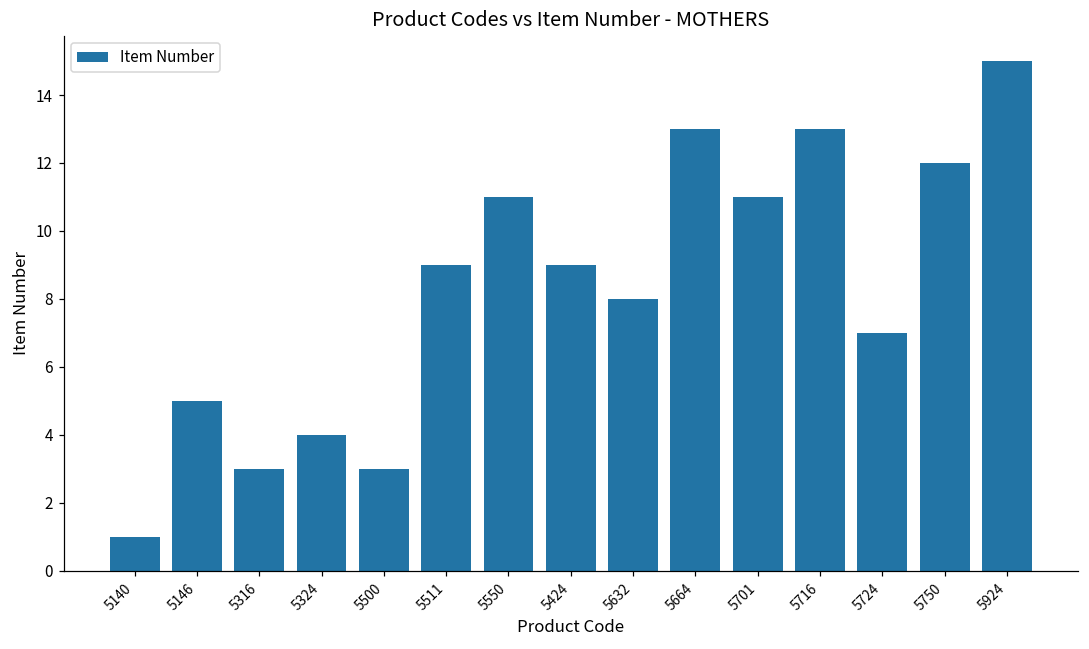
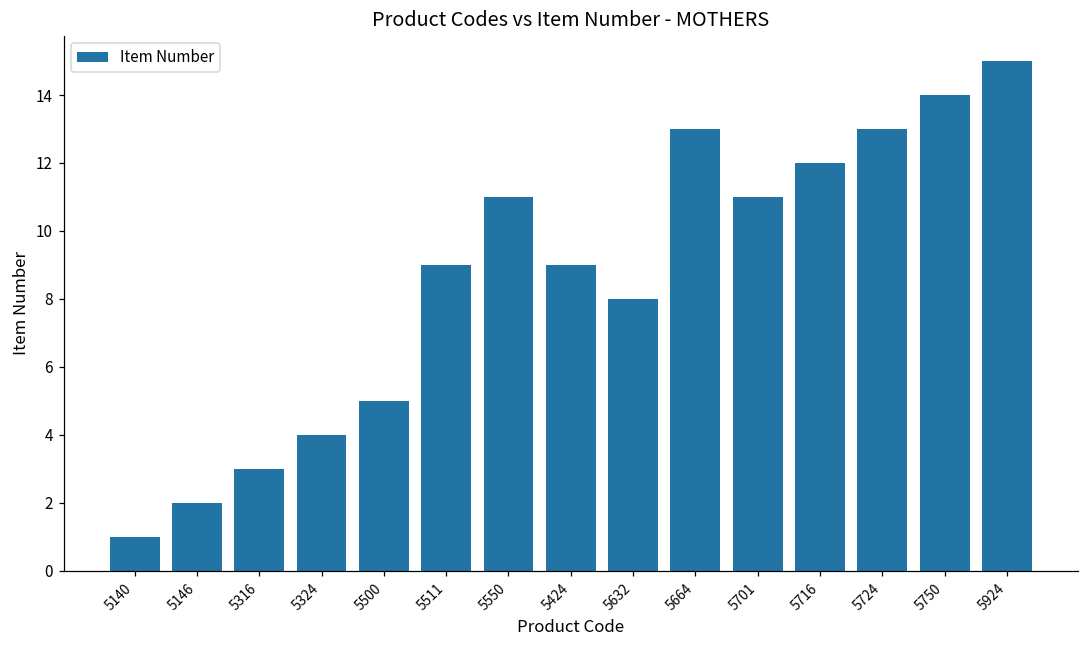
  {
    "5140": 1,
-   "5146": 5,
+   "5146": 2,
    "5316": 3,
    "5324": 4,
-   "5500": 3,
+   "5500": 5,
    "5511": 9,
    "5550": 11,
    "5424": 9,
    "5632": 8,
    "5664": 13,
    "5701": 11,
-   "5716": 13,
-   "5724": 7,
-   "5750": 12,
+   "5716": 12,
+   "5724": 13,
+   "5750": 14,
    "5924": 15
  }
